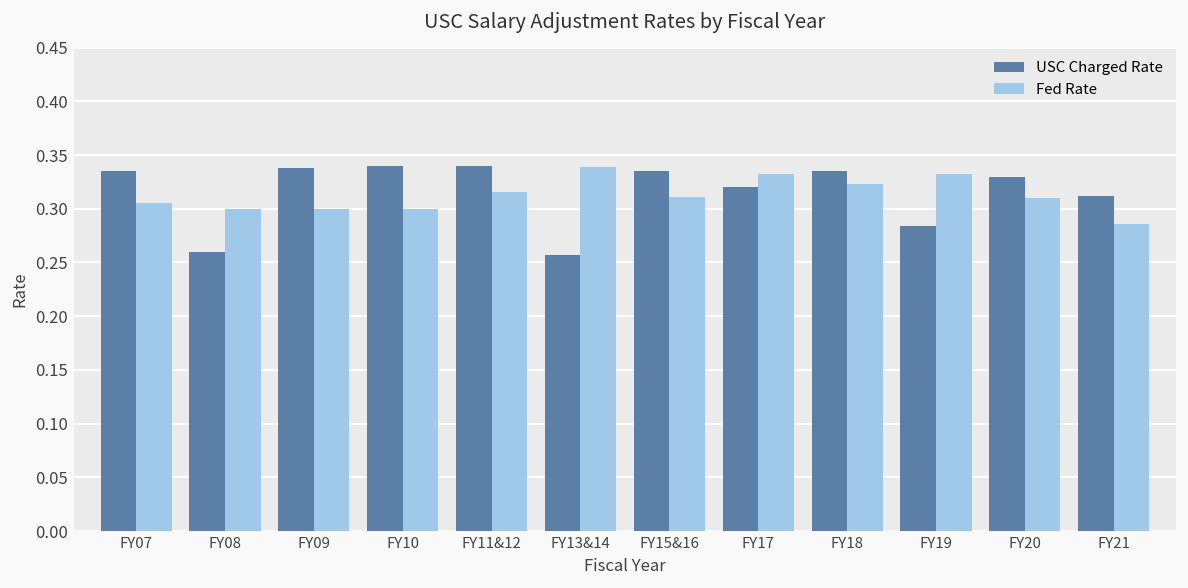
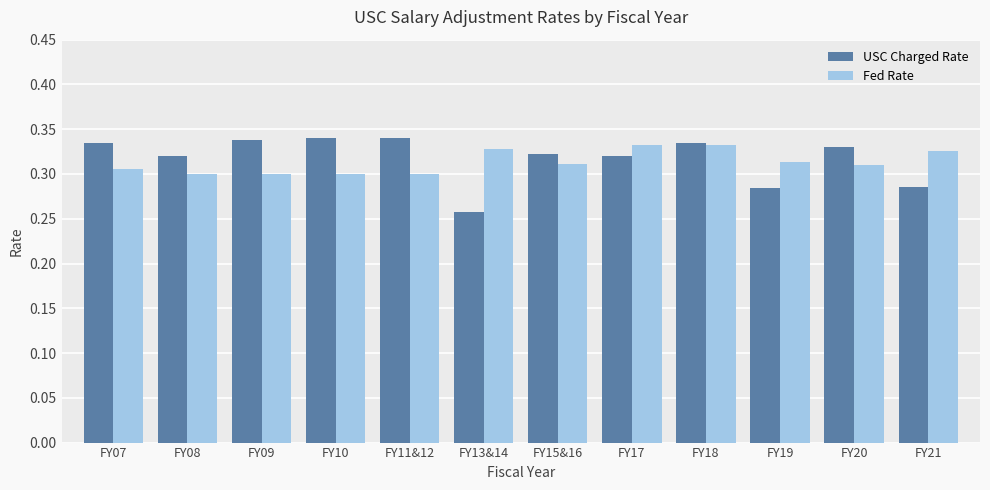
  {
    "USC Charged Rate": {
      "FY07": 0.34,
-     "FY08": 0.26,
+     "FY08": 0.32,
      "FY09": 0.34,
      "FY10": 0.34,
      "FY11&12": 0.34,
      "FY13&14": 0.26,
-     "FY15&16": 0.34,
+     "FY15&16": 0.32,
      "FY17": 0.32,
      "FY18": 0.34,
      "FY19": 0.28,
      "FY20": 0.33,
-     "FY21": 0.31
+     "FY21": 0.29
    },
    "Fed Rate": {
      "FY07": 0.31,
      "FY08": 0.30,
      "FY09": 0.30,
      "FY10": 0.30,
-     "FY11&12": 0.32,
-     "FY13&14": 0.34,
+     "FY11&12": 0.30,
+     "FY13&14": 0.33,
      "FY15&16": 0.31,
      "FY17": 0.33,
-     "FY18": 0.32,
-     "FY19": 0.33,
+     "FY18": 0.33,
+     "FY19": 0.31,
      "FY20": 0.31,
-     "FY21": 0.29
+     "FY21": 0.33
    }
  }
